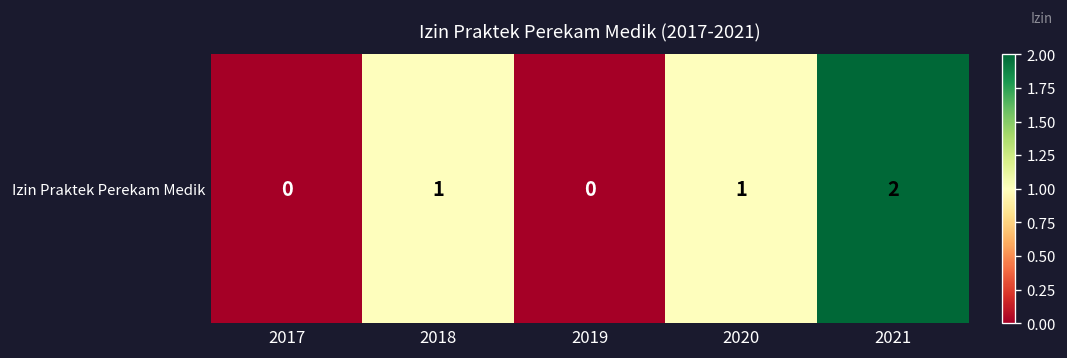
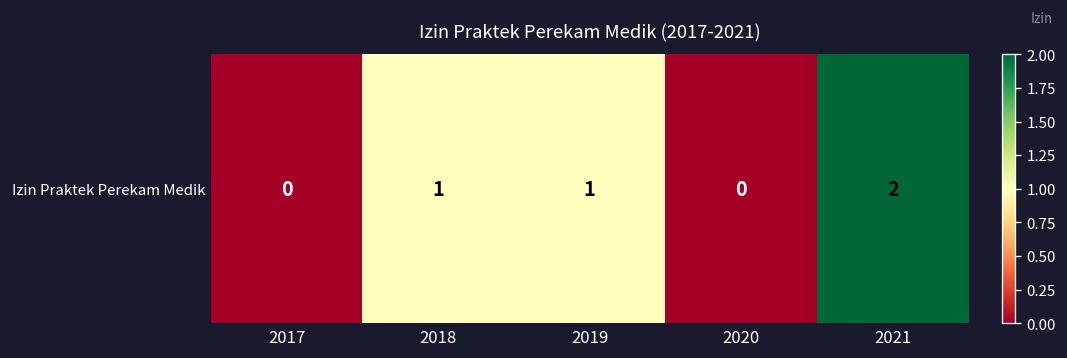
  {
    "Izin Praktek Perekam Medik": {
      "2017": 0,
      "2018": 1,
-     "2019": 0,
-     "2020": 1,
+     "2019": 1,
+     "2020": 0,
      "2021": 2
    }
  }
